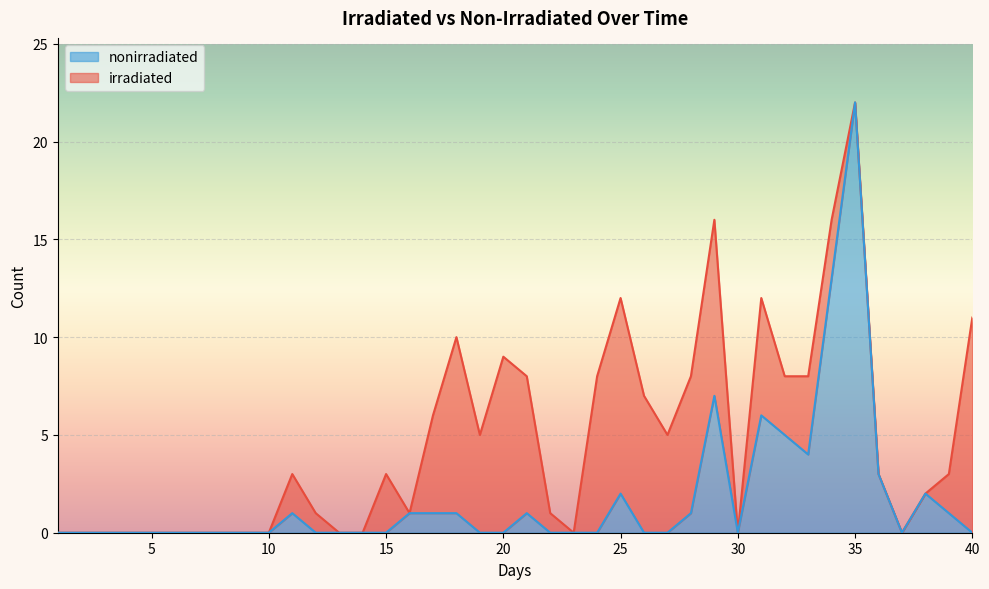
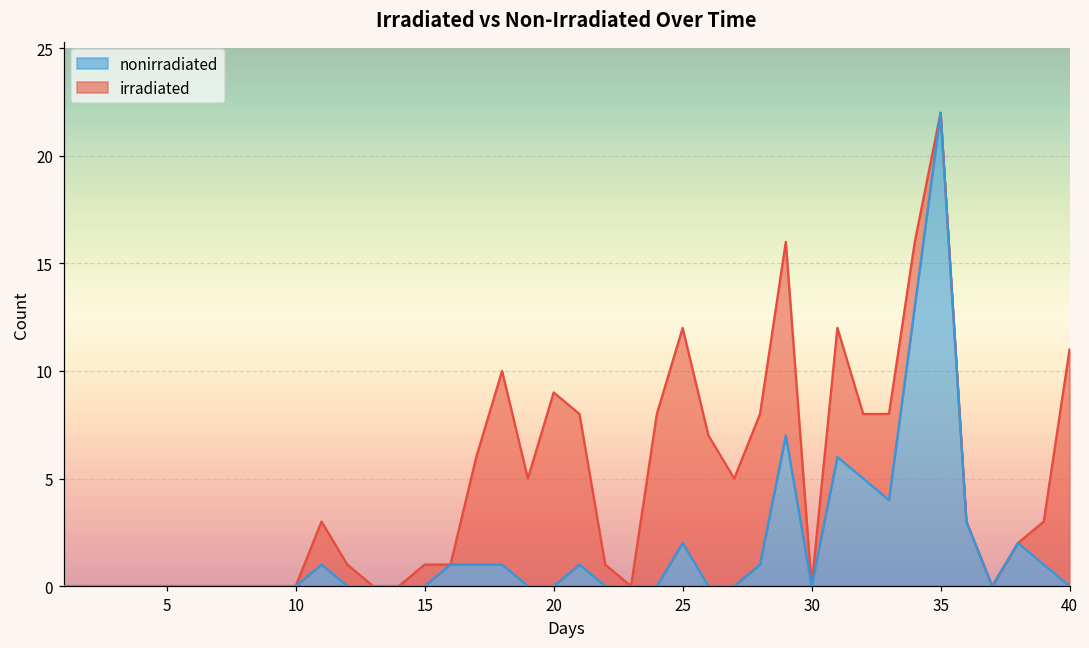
  {
    "irradiated": {
-     "15": 3,
+     "15": 1,
      "20": 9,
      "25": 12,
      "40": 11
    },
    "nonirradiated": {
      "15": 0,
      "20": 0,
      "25": 2,
      "40": 0
    }
  }
